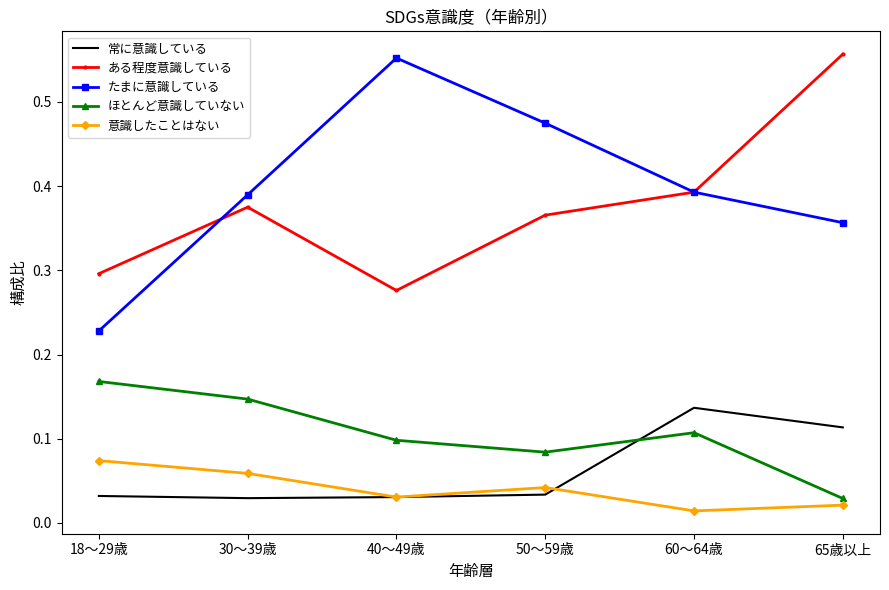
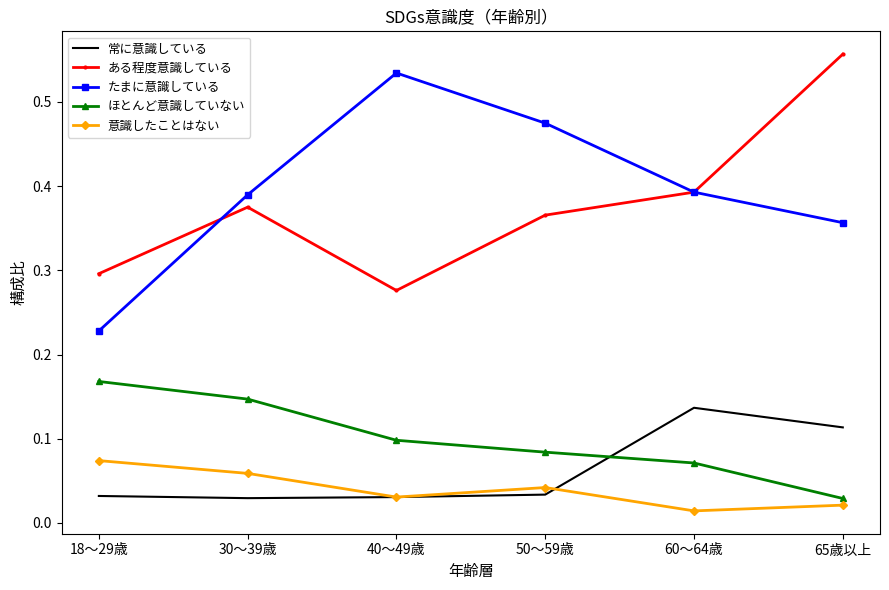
  {
    "常に意識している": {
      "18～29歳": 0.03,
      "30～39歳": 0.03,
      "50～59歳": 0.03,
      "60～64歳": 0.14,
      "65歳以上": 0.11
    },
    "ある程度意識している": {
      "18～29歳": 0.30,
      "30～39歳": 0.38,
      "40～49歳": 0.28,
      "50～59歳": 0.37,
      "65歳以上": 0.56
    },
    "たまに意識している": {
      "18～29歳": 0.23,
      "30～39歳": 0.39,
-     "40～49歳": 0.55,
+     "40～49歳": 0.53,
      "50～59歳": 0.47,
      "65歳以上": 0.36
    },
    "ほとんど意識していない": {
      "18～29歳": 0.17,
      "30～39歳": 0.15,
      "40～49歳": 0.10,
      "50～59歳": 0.08,
-     "60～64歳": 0.11,
+     "60～64歳": 0.07,
      "65歳以上": 0.03
    },
    "意識したことはない": {
      "18～29歳": 0.07,
      "30～39歳": 0.06,
      "50～59歳": 0.04,
      "60～64歳": 0.01,
      "65歳以上": 0.02
    }
  }
